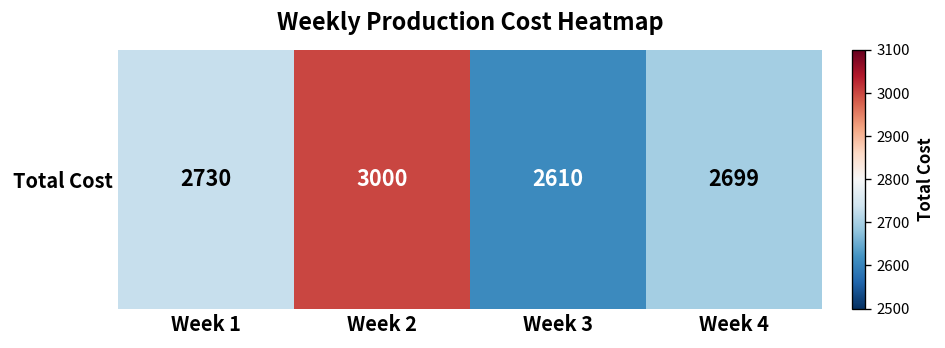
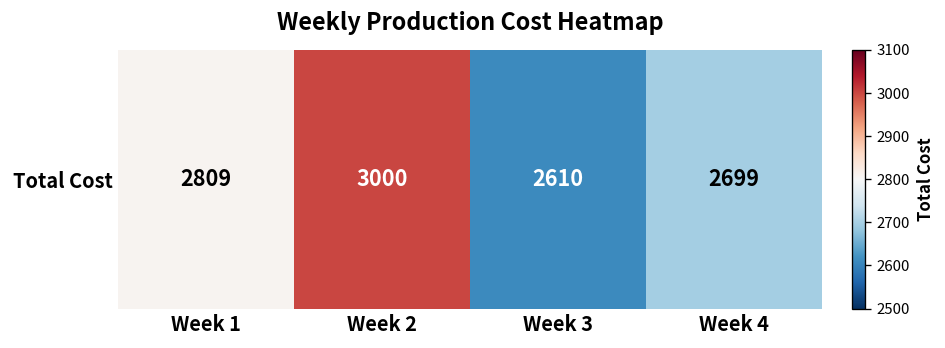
  {
    "Total Cost": {
-     "Week 1": 2730,
+     "Week 1": 2809,
      "Week 2": 3000,
      "Week 3": 2610,
      "Week 4": 2699
    }
  }
